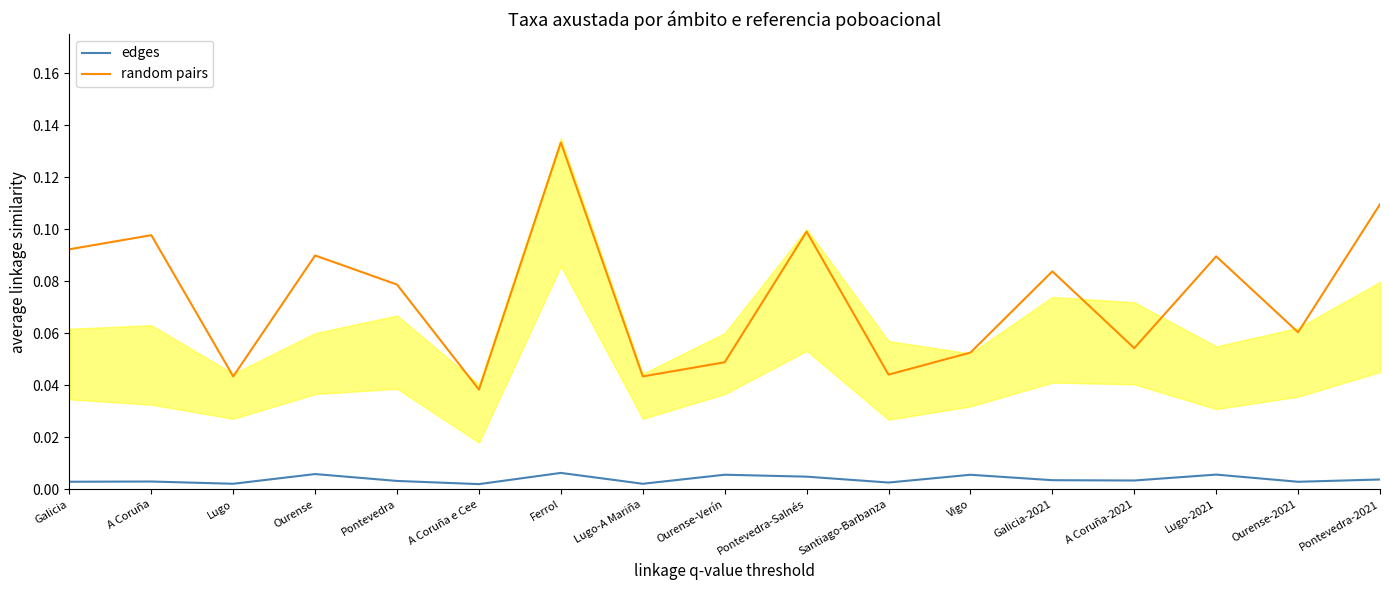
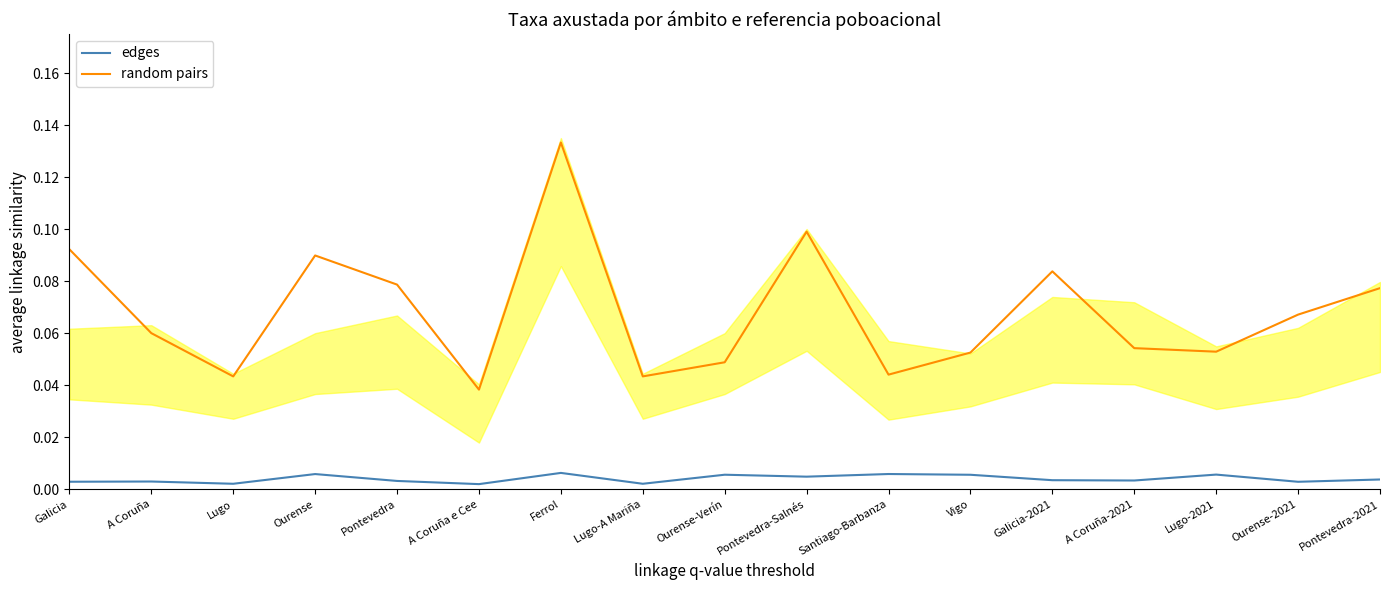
  {
    "edges": {
      "Galicia": 0.003,
      "A Coruña": 0.003,
      "Lugo": 0.002,
      "Ourense": 0.006,
      "Pontevedra": 0.003,
      "A Coruña e Cee": 0.002,
      "Ferrol": 0.006,
      "Lugo-A Mariña": 0.002,
      "Ourense-Verín": 0.006,
      "Pontevedra-Salnés": 0.005,
-     "Santiago-Barbanza": 0.003,
+     "Santiago-Barbanza": 0.006,
      "Vigo": 0.006,
      "Galicia-2021": 0.004,
      "A Coruña-2021": 0.003,
      "Lugo-2021": 0.006,
      "Ourense-2021": 0.003,
      "Pontevedra-2021": 0.004
    },
    "random pairs": {
      "Galicia": 0.092,
-     "A Coruña": 0.098,
+     "A Coruña": 0.060,
      "Lugo": 0.043,
      "Ourense": 0.090,
      "Pontevedra": 0.079,
      "A Coruña e Cee": 0.038,
      "Ferrol": 0.133,
      "Lugo-A Mariña": 0.043,
      "Ourense-Verín": 0.049,
      "Pontevedra-Salnés": 0.099,
      "Santiago-Barbanza": 0.044,
      "Galicia-2021": 0.084,
      "A Coruña-2021": 0.054,
-     "Lugo-2021": 0.090,
-     "Ourense-2021": 0.060,
-     "Pontevedra-2021": 0.110
+     "Lugo-2021": 0.053,
+     "Ourense-2021": 0.067,
+     "Pontevedra-2021": 0.077
    }
  }
